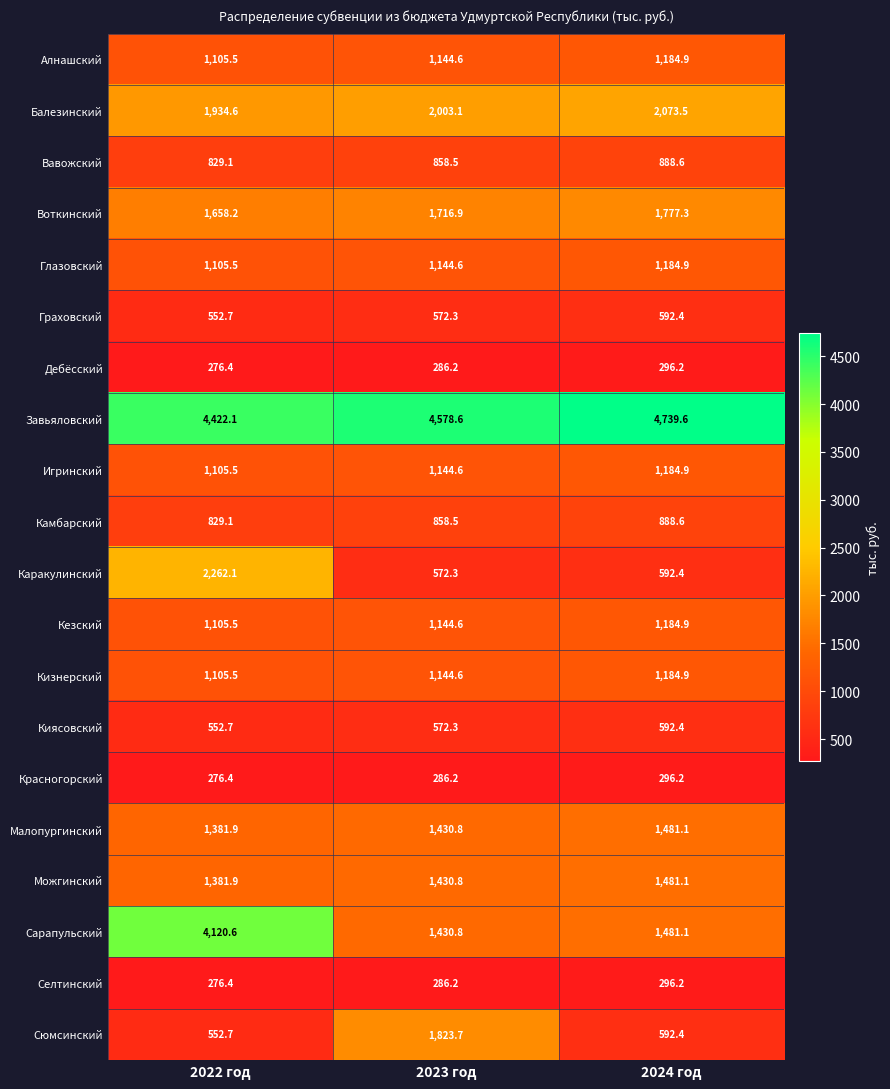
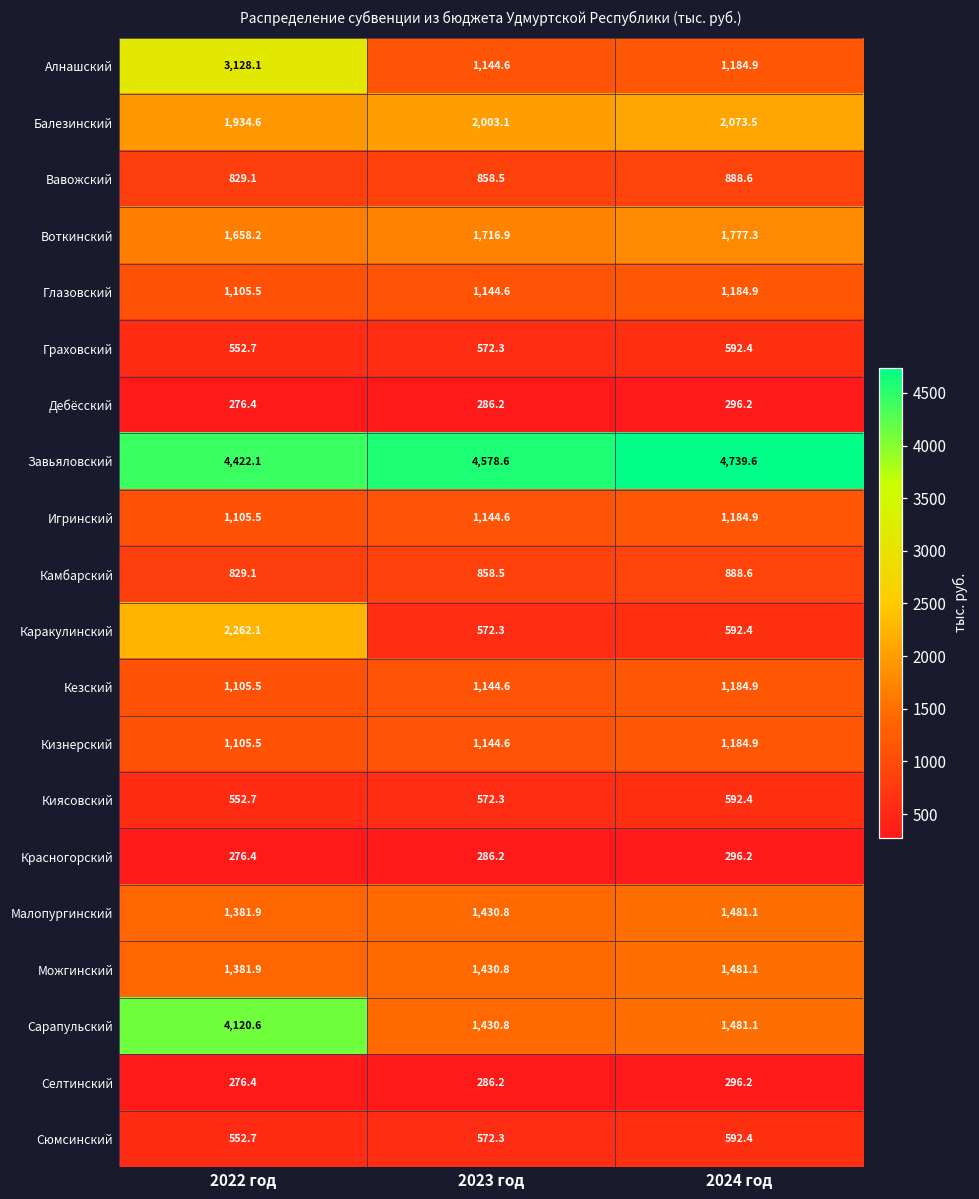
  {
    "Алнашский": {
-     "2022 год": "1,105.5",
+     "2022 год": "3,128.1",
      "2023 год": "1,144.6",
      "2024 год": "1,184.9"
    },
    "Балезинский": {
      "2022 год": "1,934.6",
      "2023 год": "2,003.1",
      "2024 год": "2,073.5"
    },
    "Вавожский": {
      "2022 год": "829.1",
      "2023 год": "858.5",
      "2024 год": "888.6"
    },
    "Воткинский": {
      "2022 год": "1,658.2",
      "2023 год": "1,716.9",
      "2024 год": "1,777.3"
    },
    "Глазовский": {
      "2022 год": "1,105.5",
      "2023 год": "1,144.6",
      "2024 год": "1,184.9"
    },
    "Граховский": {
      "2022 год": "552.7",
      "2023 год": "572.3",
      "2024 год": "592.4"
    },
    "Дебёсский": {
      "2022 год": "276.4",
      "2023 год": "286.2",
      "2024 год": "296.2"
    },
    "Завьяловский": {
      "2022 год": "4,422.1",
      "2023 год": "4,578.6",
      "2024 год": "4,739.6"
    },
    "Игринский": {
      "2022 год": "1,105.5",
      "2023 год": "1,144.6",
      "2024 год": "1,184.9"
    },
    "Камбарский": {
      "2022 год": "829.1",
      "2023 год": "858.5",
      "2024 год": "888.6"
    },
    "Каракулинский": {
      "2022 год": "2,262.1",
      "2023 год": "572.3",
      "2024 год": "592.4"
    },
    "Кезский": {
      "2022 год": "1,105.5",
      "2023 год": "1,144.6",
      "2024 год": "1,184.9"
    },
    "Кизнерский": {
      "2022 год": "1,105.5",
      "2023 год": "1,144.6",
      "2024 год": "1,184.9"
    },
    "Киясовский": {
      "2022 год": "552.7",
      "2023 год": "572.3",
      "2024 год": "592.4"
    },
    "Красногорский": {
      "2022 год": "276.4",
      "2023 год": "286.2",
      "2024 год": "296.2"
    },
    "Малопургинский": {
      "2022 год": "1,381.9",
      "2023 год": "1,430.8",
      "2024 год": "1,481.1"
    },
    "Можгинский": {
      "2022 год": "1,381.9",
      "2023 год": "1,430.8",
      "2024 год": "1,481.1"
    },
    "Сарапульский": {
      "2022 год": "4,120.6",
      "2023 год": "1,430.8",
      "2024 год": "1,481.1"
    },
    "Селтинский": {
      "2022 год": "276.4",
      "2023 год": "286.2",
      "2024 год": "296.2"
    },
    "Сюмсинский": {
      "2022 год": "552.7",
-     "2023 год": "1,823.7",
+     "2023 год": "572.3",
      "2024 год": "592.4"
    }
  }
